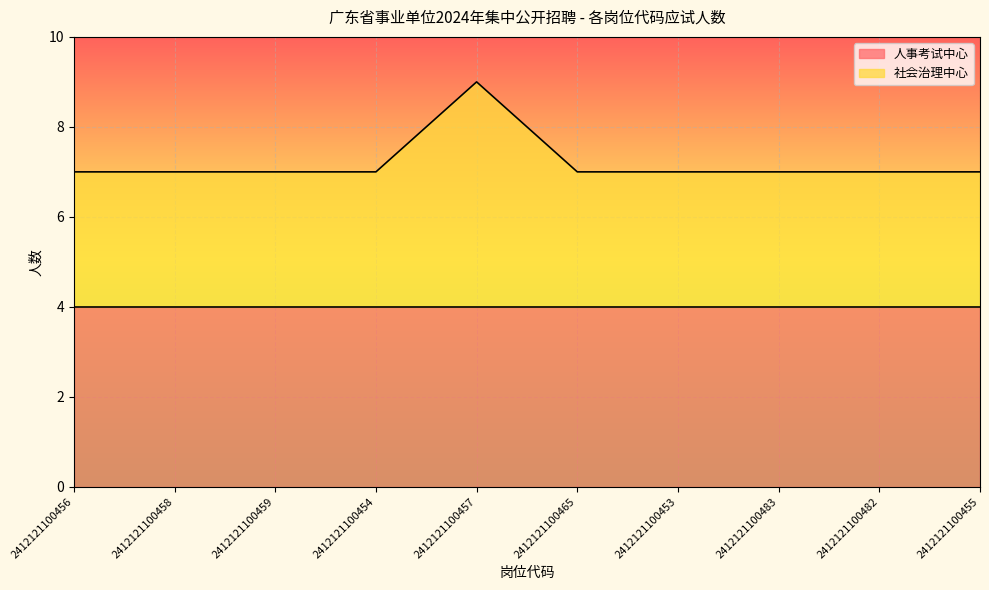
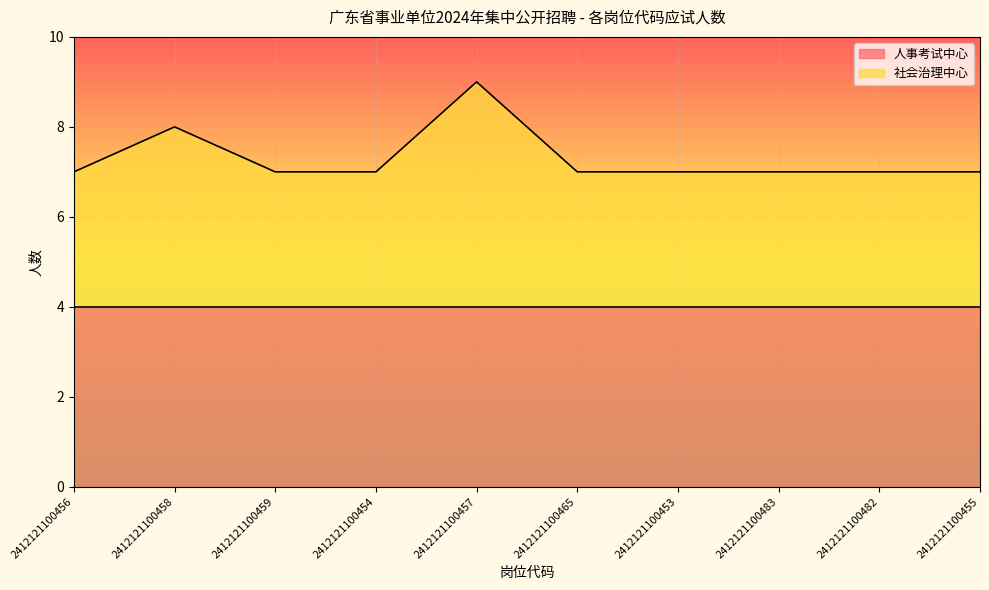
  {
    "人事考试中心": {
      "2412121100456": 4.0,
      "2412121100458": 4.0,
      "2412121100459": 4.0,
      "2412121100454": 4.0,
      "2412121100457": 4.0,
      "2412121100465": 4.0,
      "2412121100453": 4.0,
      "2412121100483": 4.0,
      "2412121100482": 4.0,
      "2412121100455": 4.0
    },
    "社会治理中心": {
      "2412121100456": 7.0,
-     "2412121100458": 7.0,
+     "2412121100458": 8.0,
      "2412121100459": 7.0,
      "2412121100454": 7.0,
      "2412121100457": 9.0,
      "2412121100465": 7.0,
      "2412121100453": 7.0,
      "2412121100483": 7.0,
      "2412121100482": 7.0,
      "2412121100455": 7.0
    }
  }
